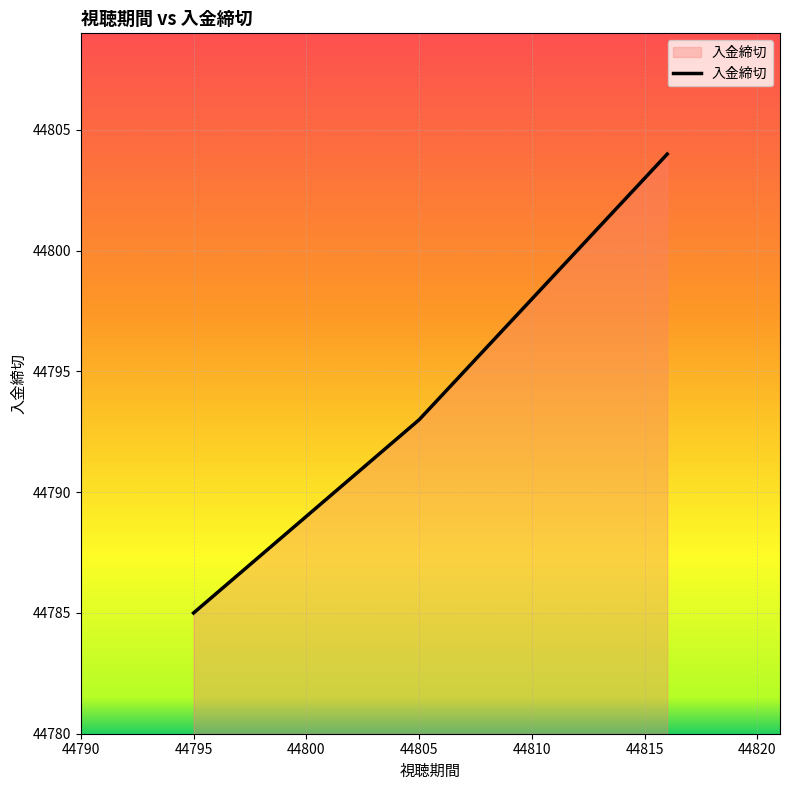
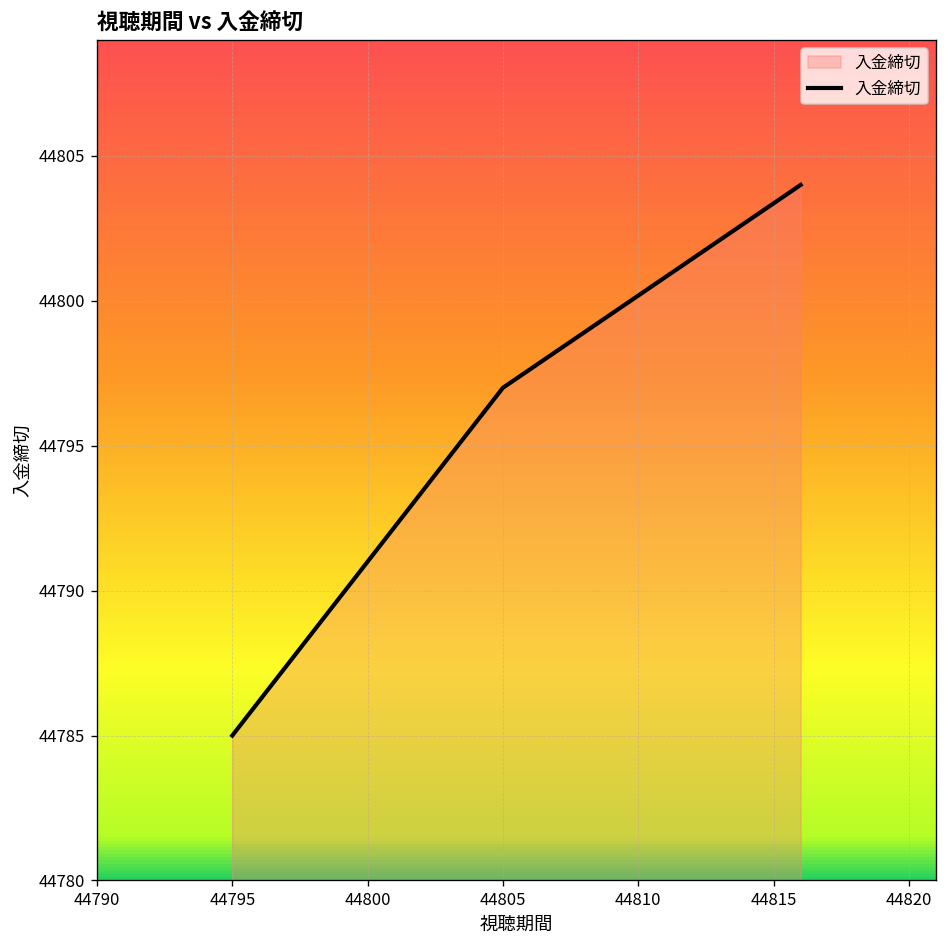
  {
    "44795": 44785,
-   "44805": 44793
+   "44805": 44797
  }
